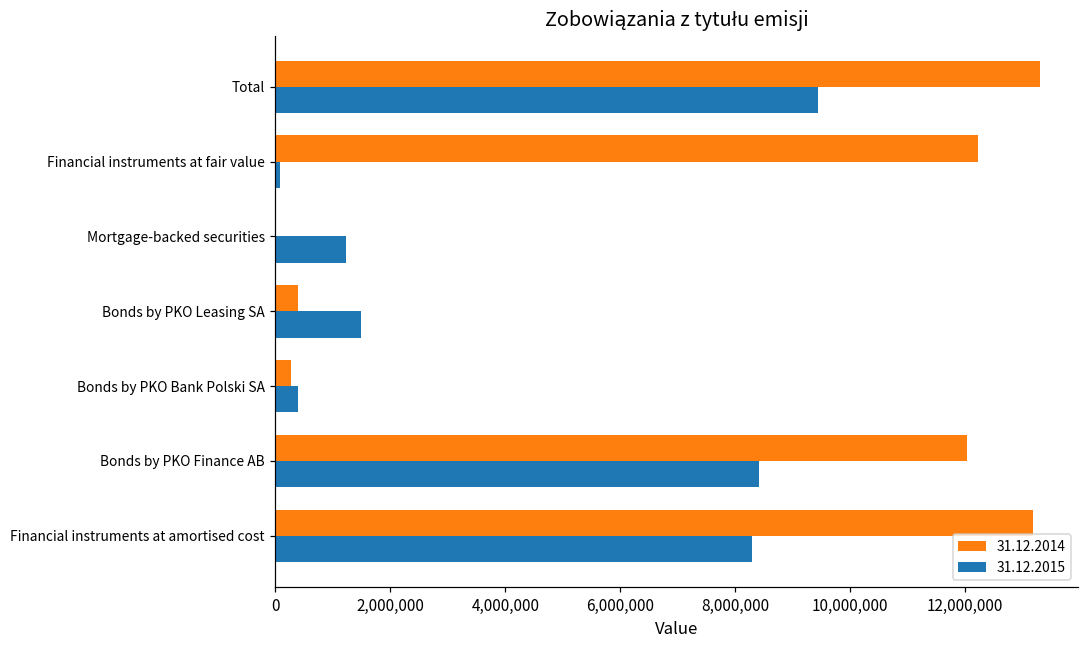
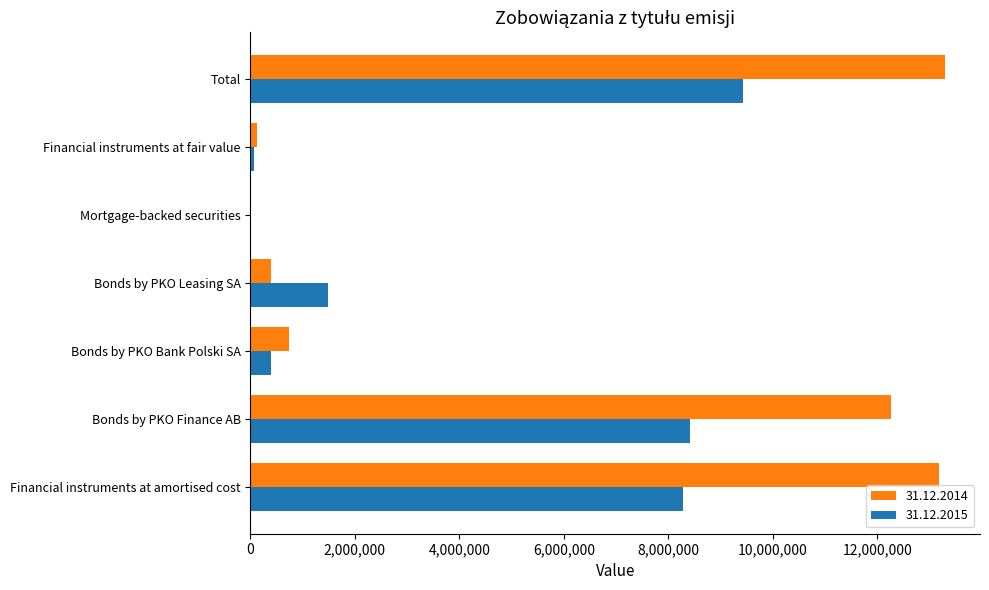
  {
    "31.12.2014": {
      "Total": "13,300,000",
-     "Financial instruments at fair value": "12,200,000",
+     "Financial instruments at fair value": "100,000",
      "Mortgage-backed securities": "0",
      "Bonds by PKO Leasing SA": "400,000",
-     "Bonds by PKO Bank Polski SA": "300,000",
-     "Bonds by PKO Finance AB": "12,000,000",
+     "Bonds by PKO Bank Polski SA": "700,000",
+     "Bonds by PKO Finance AB": "12,300,000",
      "Financial instruments at amortised cost": "13,200,000"
    },
    "31.12.2015": {
      "Total": "9,400,000",
      "Financial instruments at fair value": "100,000",
-     "Mortgage-backed securities": "1,200,000",
+     "Mortgage-backed securities": "0",
      "Bonds by PKO Leasing SA": "1,500,000",
      "Bonds by PKO Bank Polski SA": "400,000",
      "Bonds by PKO Finance AB": "8,400,000",
      "Financial instruments at amortised cost": "8,300,000"
    }
  }
